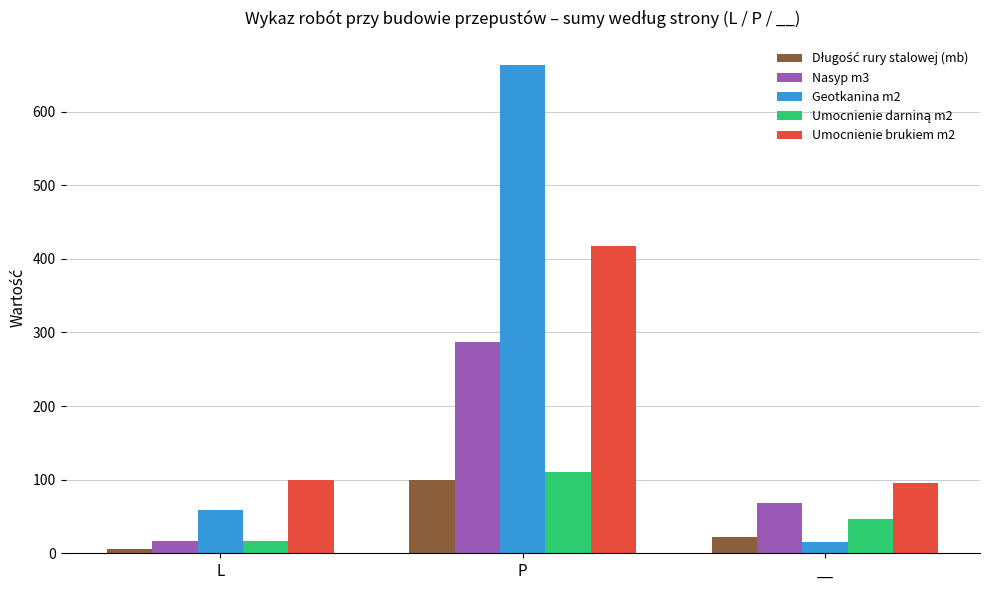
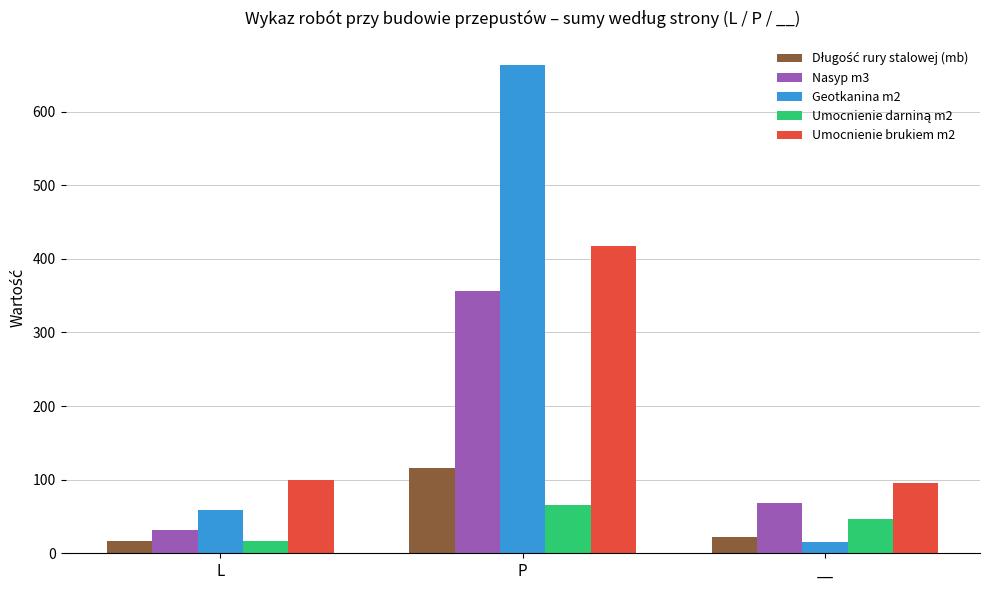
  {
    "Długość rury stalowej (mb)": {
-     "L": 10,
-     "P": 100,
+     "L": 20,
+     "P": 120,
      "__": 20
    },
    "Nasyp m3": {
-     "L": 20,
-     "P": 290,
+     "L": 30,
+     "P": 360,
      "__": 70
    },
    "Geotkanina m2": {
      "L": 60,
      "P": 660,
      "__": 20
    },
    "Umocnienie darniną m2": {
      "L": 20,
-     "P": 110,
+     "P": 70,
      "__": 50
    },
    "Umocnienie brukiem m2": {
      "L": 100,
      "P": 420,
      "__": 100
    }
  }
